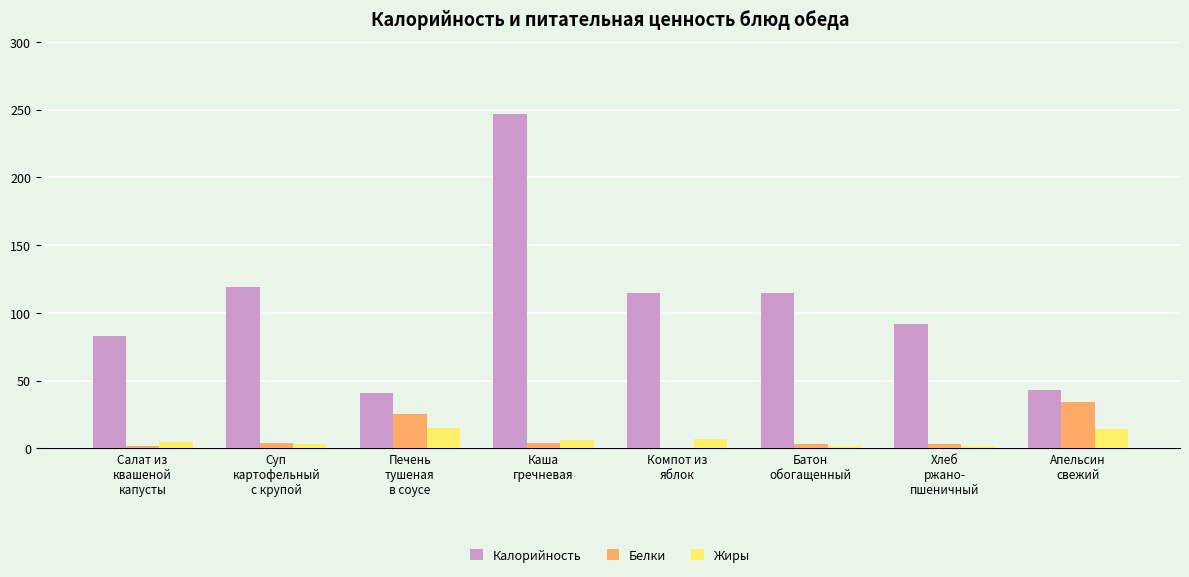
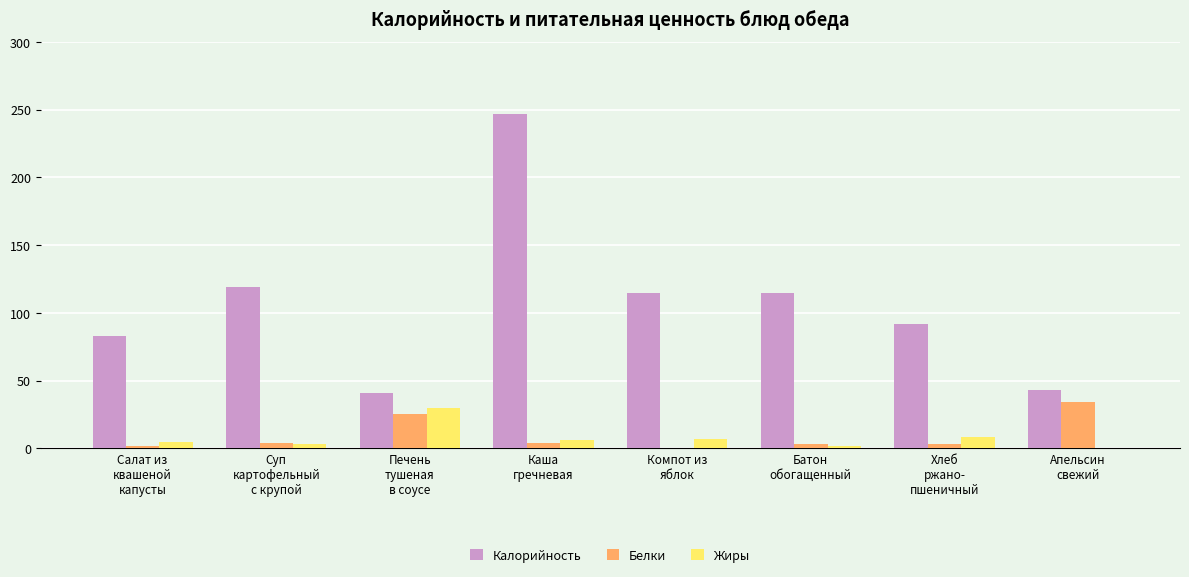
  {
    "Калорийность": {
      "Салат из квашеной капусты": 83,
      "Суп картофельный с крупой": 119,
      "Печень тушеная в соусе": 41,
      "Каша гречневая": 247,
      "Компот из яблок": 115,
      "Батон обогащенный": 115,
      "Хлеб ржано- пшеничный": 92,
      "Апельсин свежий": 43
    },
    "Белки": {
      "Салат из квашеной капусты": 2,
      "Суп картофельный с крупой": 4,
      "Печень тушеная в соусе": 25,
      "Каша гречневая": 4,
      "Компот из яблок": 0,
      "Батон обогащенный": 3,
      "Хлеб ржано- пшеничный": 3,
      "Апельсин свежий": 34
    },
    "Жиры": {
      "Салат из квашеной капусты": 5,
      "Суп картофельный с крупой": 3,
-     "Печень тушеная в соусе": 15,
+     "Печень тушеная в соусе": 30,
      "Каша гречневая": 6,
      "Компот из яблок": 7,
      "Батон обогащенный": 2,
-     "Хлеб ржано- пшеничный": 2,
-     "Апельсин свежий": 14
+     "Хлеб ржано- пшеничный": 8,
+     "Апельсин свежий": 0
    }
  }
